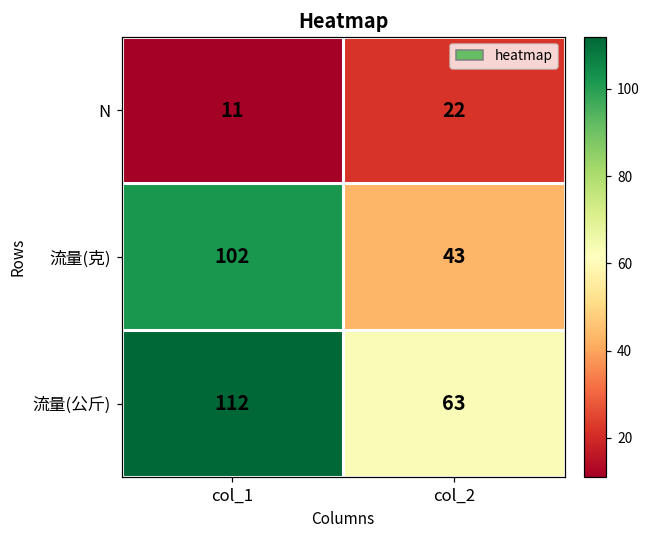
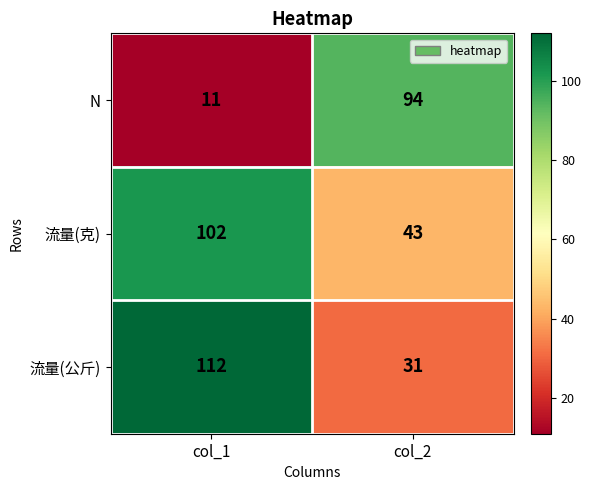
  {
    "N": {
      "col_1": 11,
-     "col_2": 22
+     "col_2": 94
    },
    "流量(克)": {
      "col_1": 102,
      "col_2": 43
    },
    "流量(公斤)": {
      "col_1": 112,
-     "col_2": 63
+     "col_2": 31
    }
  }
